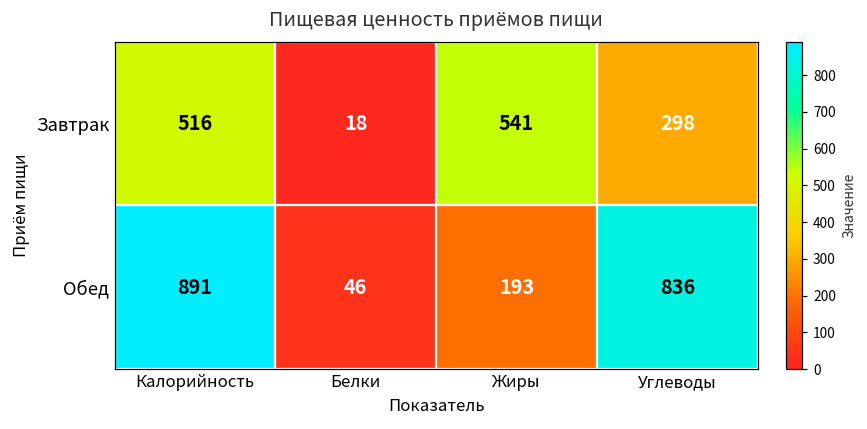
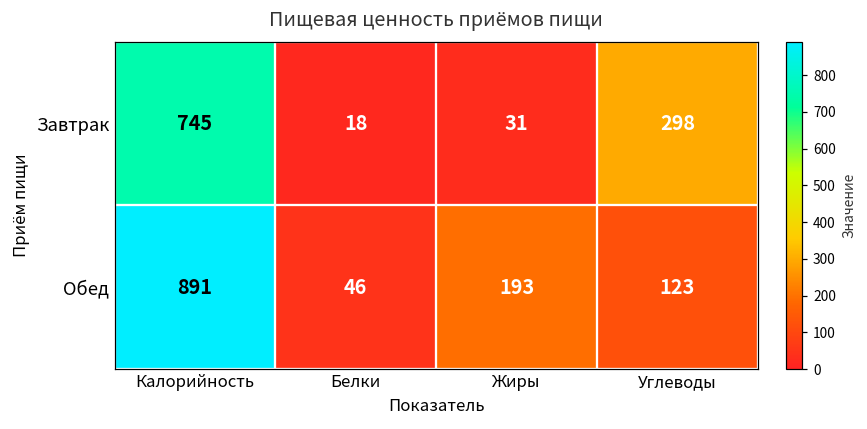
  {
    "Завтрак": {
-     "Калорийность": 516,
+     "Калорийность": 745,
      "Белки": 18,
-     "Жиры": 541,
+     "Жиры": 31,
      "Углеводы": 298
    },
    "Обед": {
      "Калорийность": 891,
      "Белки": 46,
      "Жиры": 193,
-     "Углеводы": 836
+     "Углеводы": 123
    }
  }
